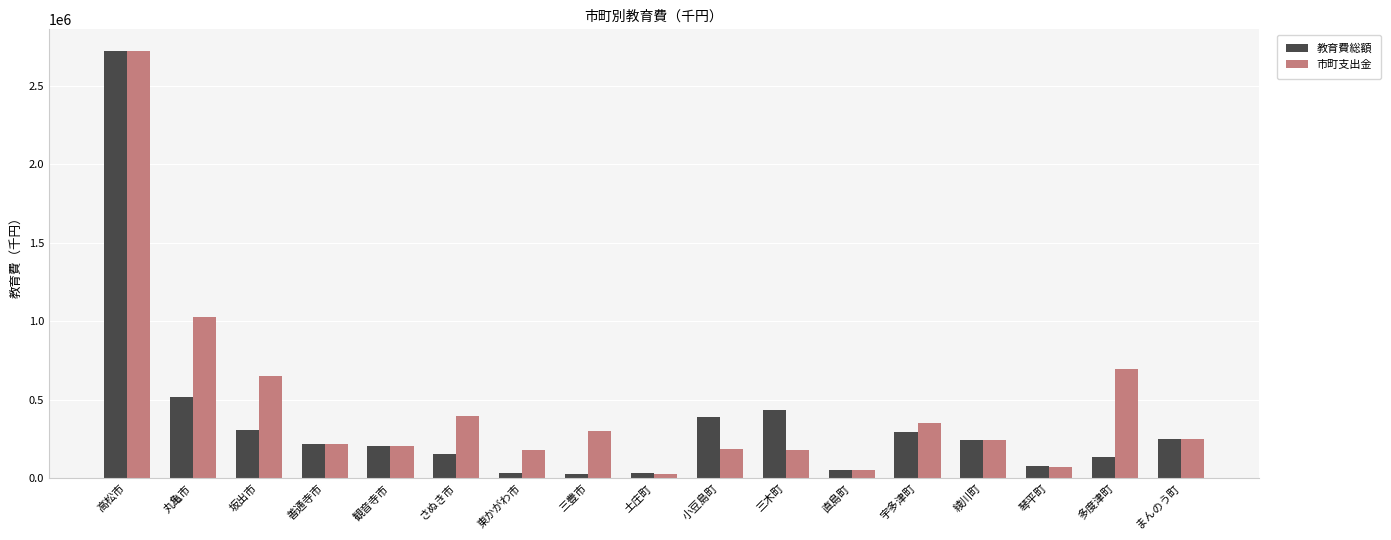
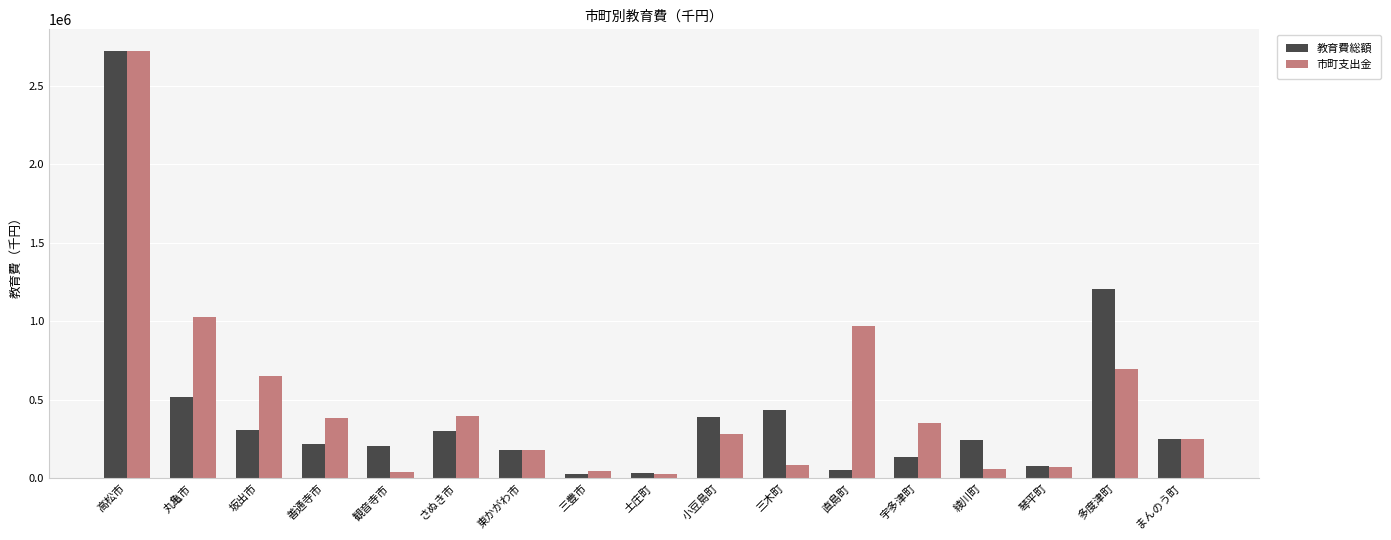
  {
    "教育費総額": {
      "高松市": 2720000,
      "丸亀市": 520000,
      "坂出市": 310000,
      "善通寺市": 210000,
      "観音寺市": 200000,
-     "さぬき市": 150000,
-     "東かがわ市": 30000,
+     "さぬき市": 300000,
+     "東かがわ市": 180000,
      "三豊市": 30000,
      "土庄町": 30000,
      "小豆島町": 390000,
      "三木町": 430000,
      "直島町": 50000,
-     "宇多津町": 290000,
+     "宇多津町": 130000,
      "綾川町": 240000,
      "琴平町": 80000,
-     "多度津町": 140000,
+     "多度津町": 1200000,
      "まんのう町": 250000
    },
    "市町支出金": {
      "高松市": 2720000,
      "丸亀市": 1030000,
      "坂出市": 650000,
-     "善通寺市": 210000,
-     "観音寺市": 200000,
+     "善通寺市": 380000,
+     "観音寺市": 40000,
      "さぬき市": 400000,
      "東かがわ市": 180000,
-     "三豊市": 300000,
+     "三豊市": 40000,
      "土庄町": 30000,
-     "小豆島町": 190000,
-     "三木町": 180000,
-     "直島町": 50000,
+     "小豆島町": 280000,
+     "三木町": 80000,
+     "直島町": 970000,
      "宇多津町": 350000,
-     "綾川町": 240000,
+     "綾川町": 60000,
      "琴平町": 70000,
      "多度津町": 690000,
      "まんのう町": 250000
    }
  }
